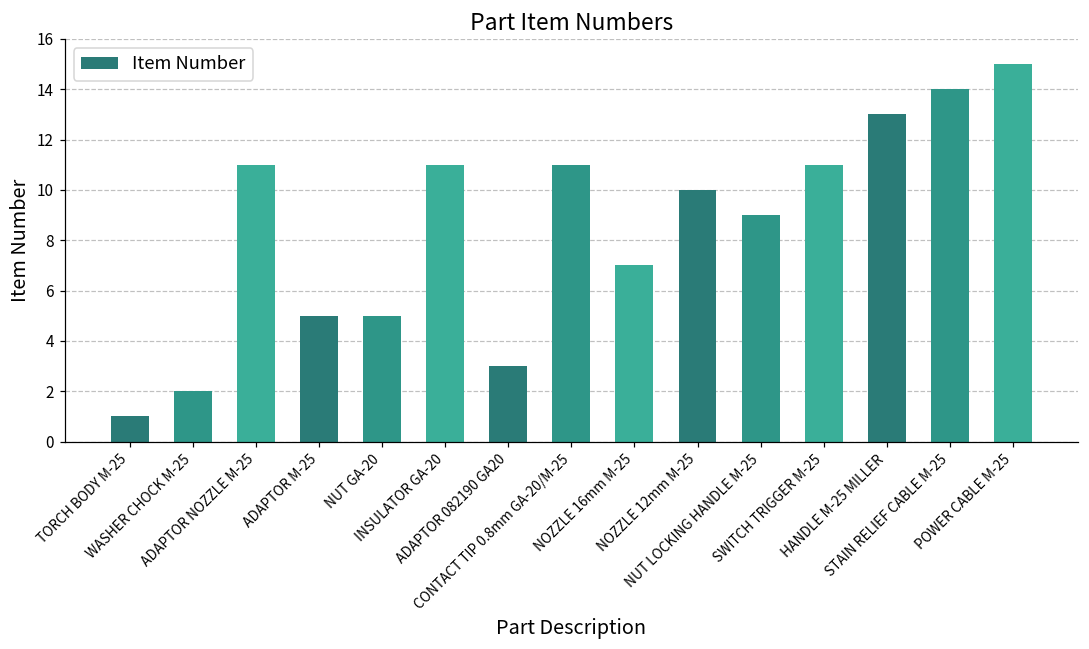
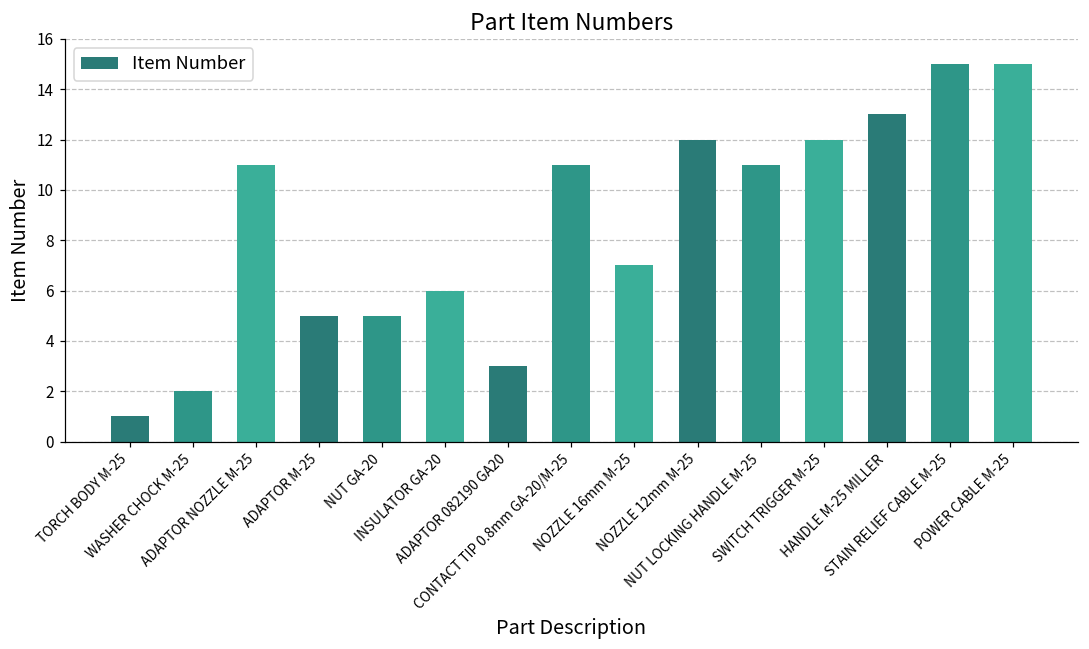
  {
    "TORCH BODY M-25": 1,
    "WASHER CHOCK M-25": 2,
    "ADAPTOR NOZZLE M-25": 11,
    "ADAPTOR M-25": 5,
    "NUT GA-20": 5,
-   "INSULATOR GA-20": 11,
+   "INSULATOR GA-20": 6,
    "ADAPTOR 082190 GA20": 3,
    "CONTACT TIP 0.8mm GA-20/M-25": 11,
    "NOZZLE 16mm M-25": 7,
-   "NOZZLE 12mm M-25": 10,
-   "NUT LOCKING HANDLE M-25": 9,
-   "SWITCH TRIGGER M-25": 11,
+   "NOZZLE 12mm M-25": 12,
+   "NUT LOCKING HANDLE M-25": 11,
+   "SWITCH TRIGGER M-25": 12,
    "HANDLE M-25 MILLER": 13,
-   "STAIN RELIEF CABLE M-25": 14,
+   "STAIN RELIEF CABLE M-25": 15,
    "POWER CABLE M-25": 15
  }
